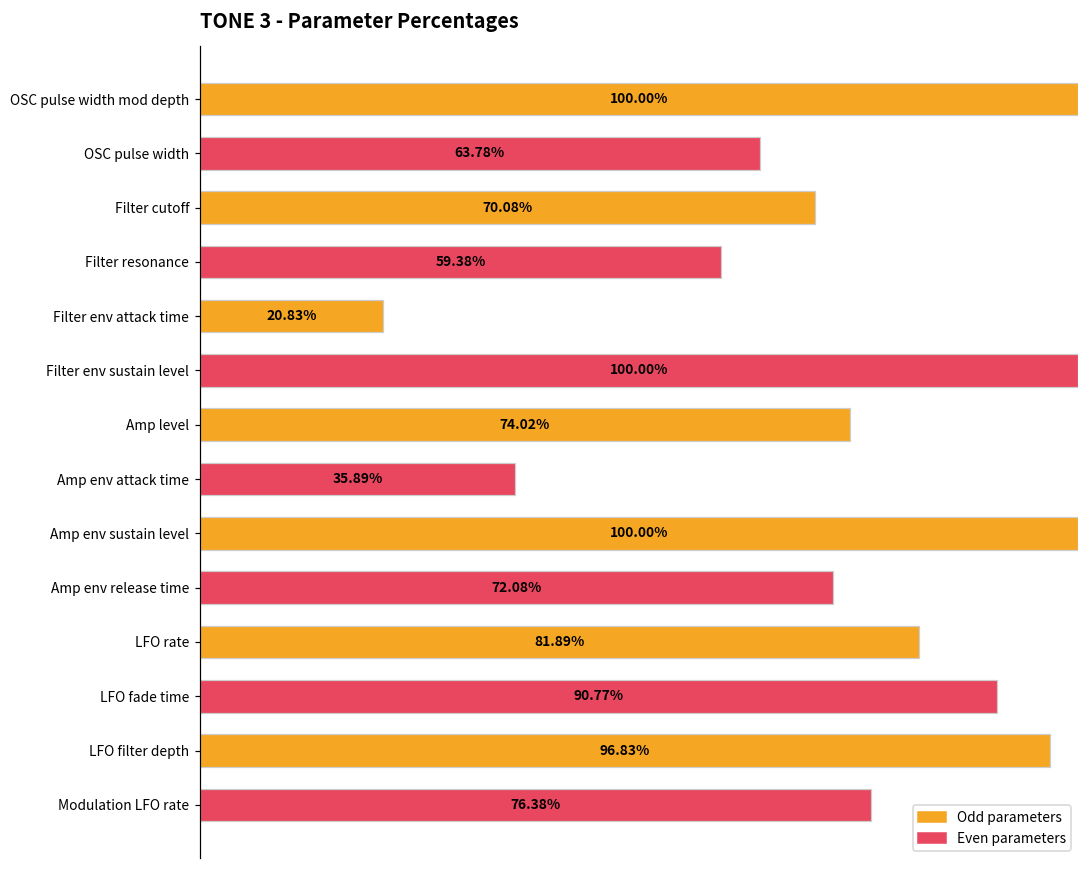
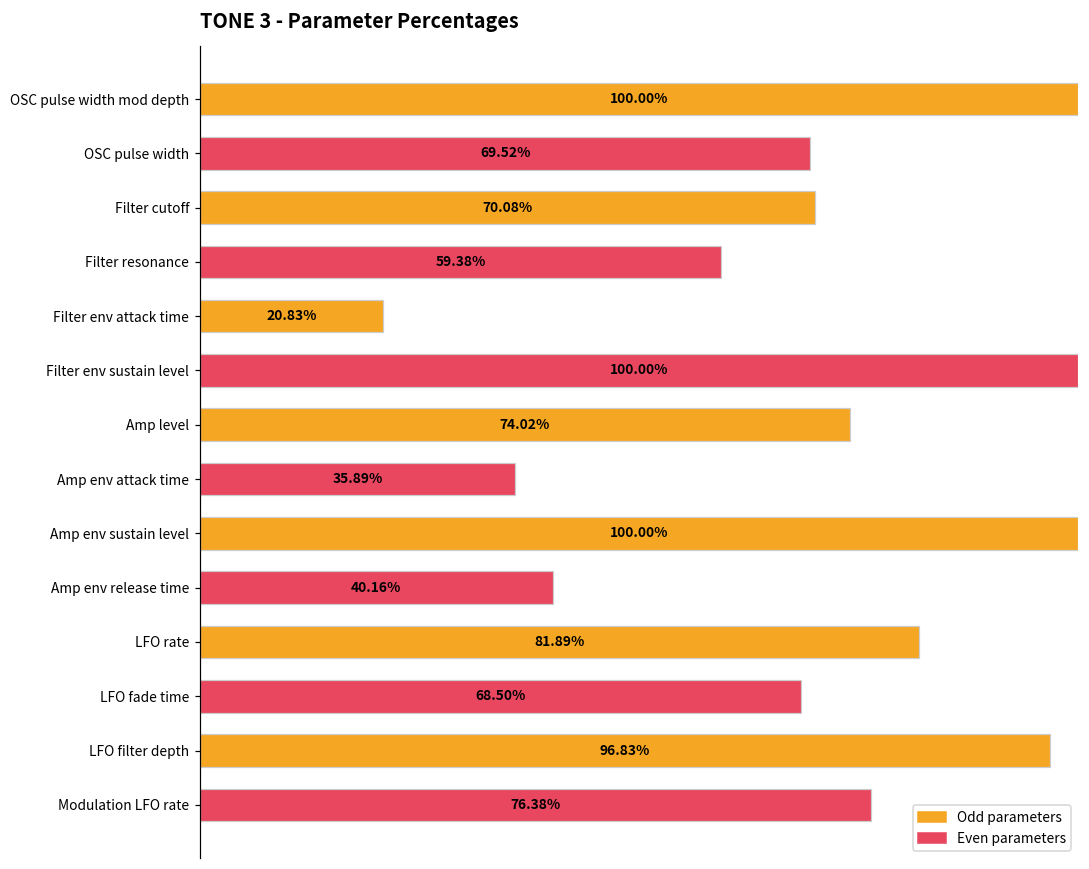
  {
    "OSC pulse width mod depth": "100.00%",
-   "OSC pulse width": "63.78%",
+   "OSC pulse width": "69.52%",
    "Filter cutoff": "70.08%",
    "Filter resonance": "59.38%",
    "Filter env attack time": "20.83%",
    "Filter env sustain level": "100.00%",
    "Amp level": "74.02%",
    "Amp env attack time": "35.89%",
    "Amp env sustain level": "100.00%",
-   "Amp env release time": "72.08%",
+   "Amp env release time": "40.16%",
    "LFO rate": "81.89%",
-   "LFO fade time": "90.77%",
+   "LFO fade time": "68.50%",
    "LFO filter depth": "96.83%",
    "Modulation LFO rate": "76.38%"
  }
